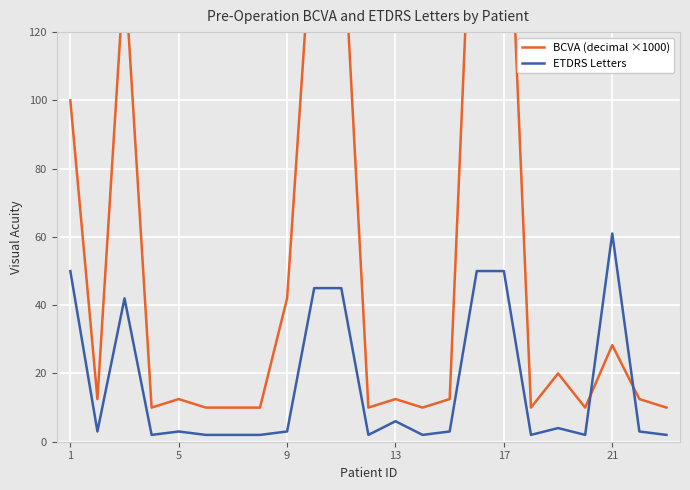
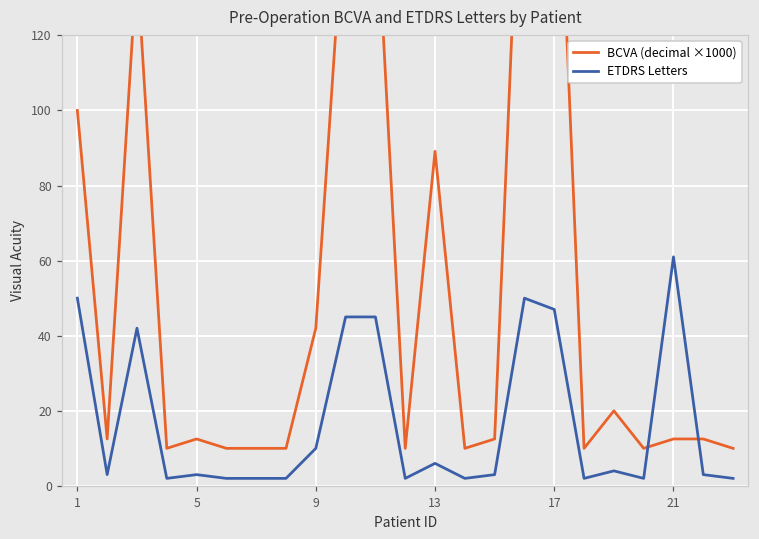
  {
    "BCVA (decimal ×1000)": {
      "1": 100,
      "5": 13,
      "9": 42,
-     "13": 13,
-     "21": 28
+     "13": 89,
+     "21": 13
    },
    "ETDRS Letters": {
      "1": 50,
      "5": 3,
-     "9": 3,
+     "9": 10,
      "13": 6,
-     "17": 50,
+     "17": 47,
      "21": 61
    }
  }
